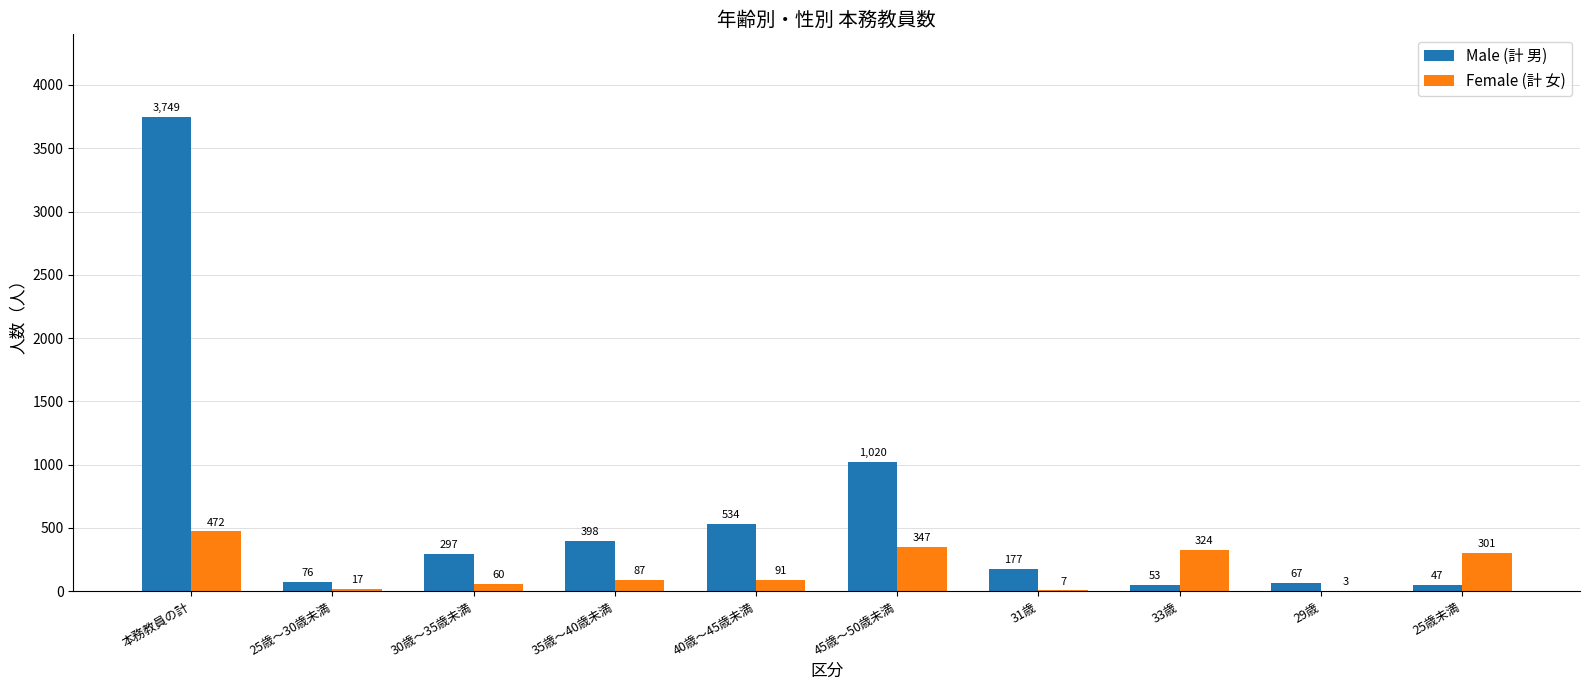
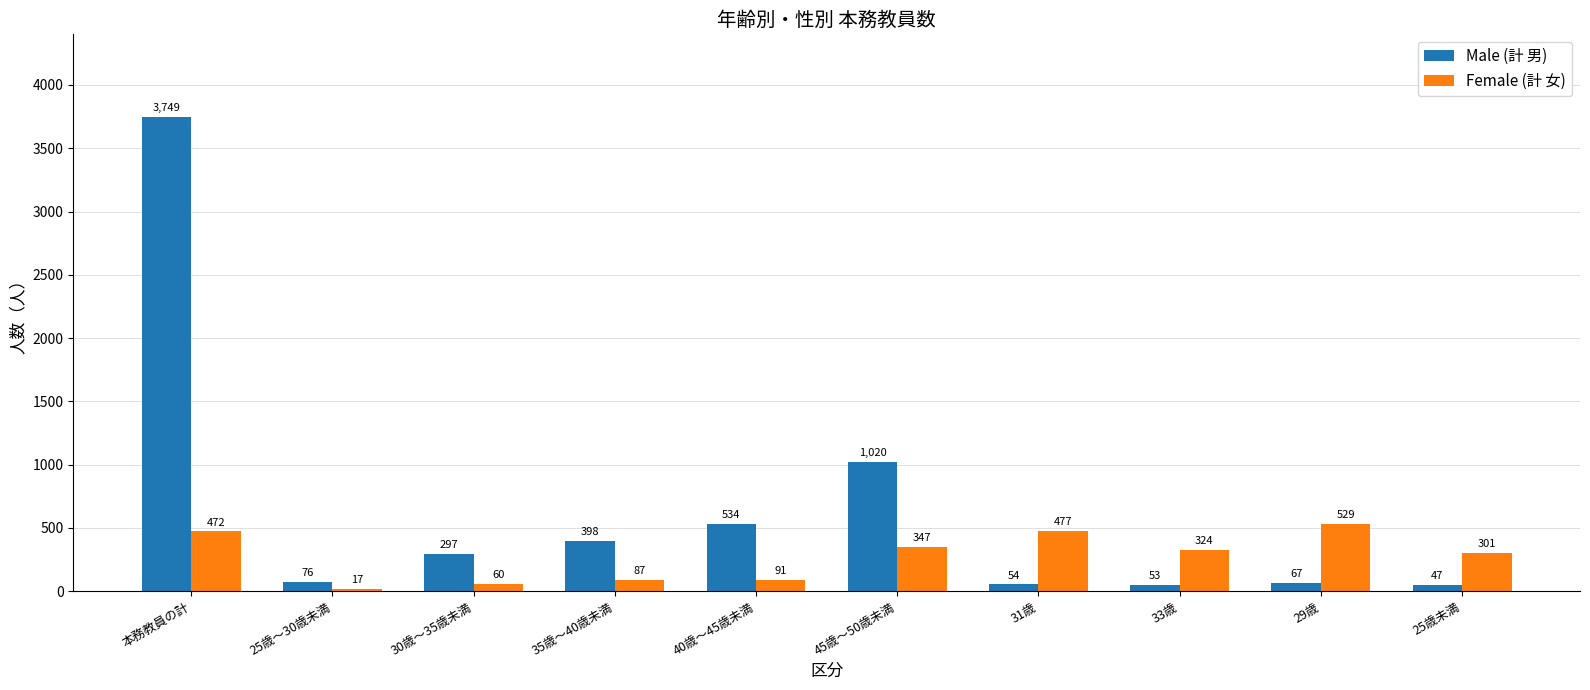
  {
    "Male (計 男)": {
      "本務教員の計": "3,749",
      "25歳～30歳未満": "76",
      "30歳～35歳未満": "297",
      "35歳～40歳未満": "398",
      "40歳～45歳未満": "534",
      "45歳～50歳未満": "1,020",
-     "31歳": "177",
+     "31歳": "54",
      "33歳": "53",
      "29歳": "67",
      "25歳未満": "47"
    },
    "Female (計 女)": {
      "本務教員の計": "472",
      "25歳～30歳未満": "17",
      "30歳～35歳未満": "60",
      "35歳～40歳未満": "87",
      "40歳～45歳未満": "91",
      "45歳～50歳未満": "347",
-     "31歳": "7",
+     "31歳": "477",
      "33歳": "324",
-     "29歳": "3",
+     "29歳": "529",
      "25歳未満": "301"
    }
  }
